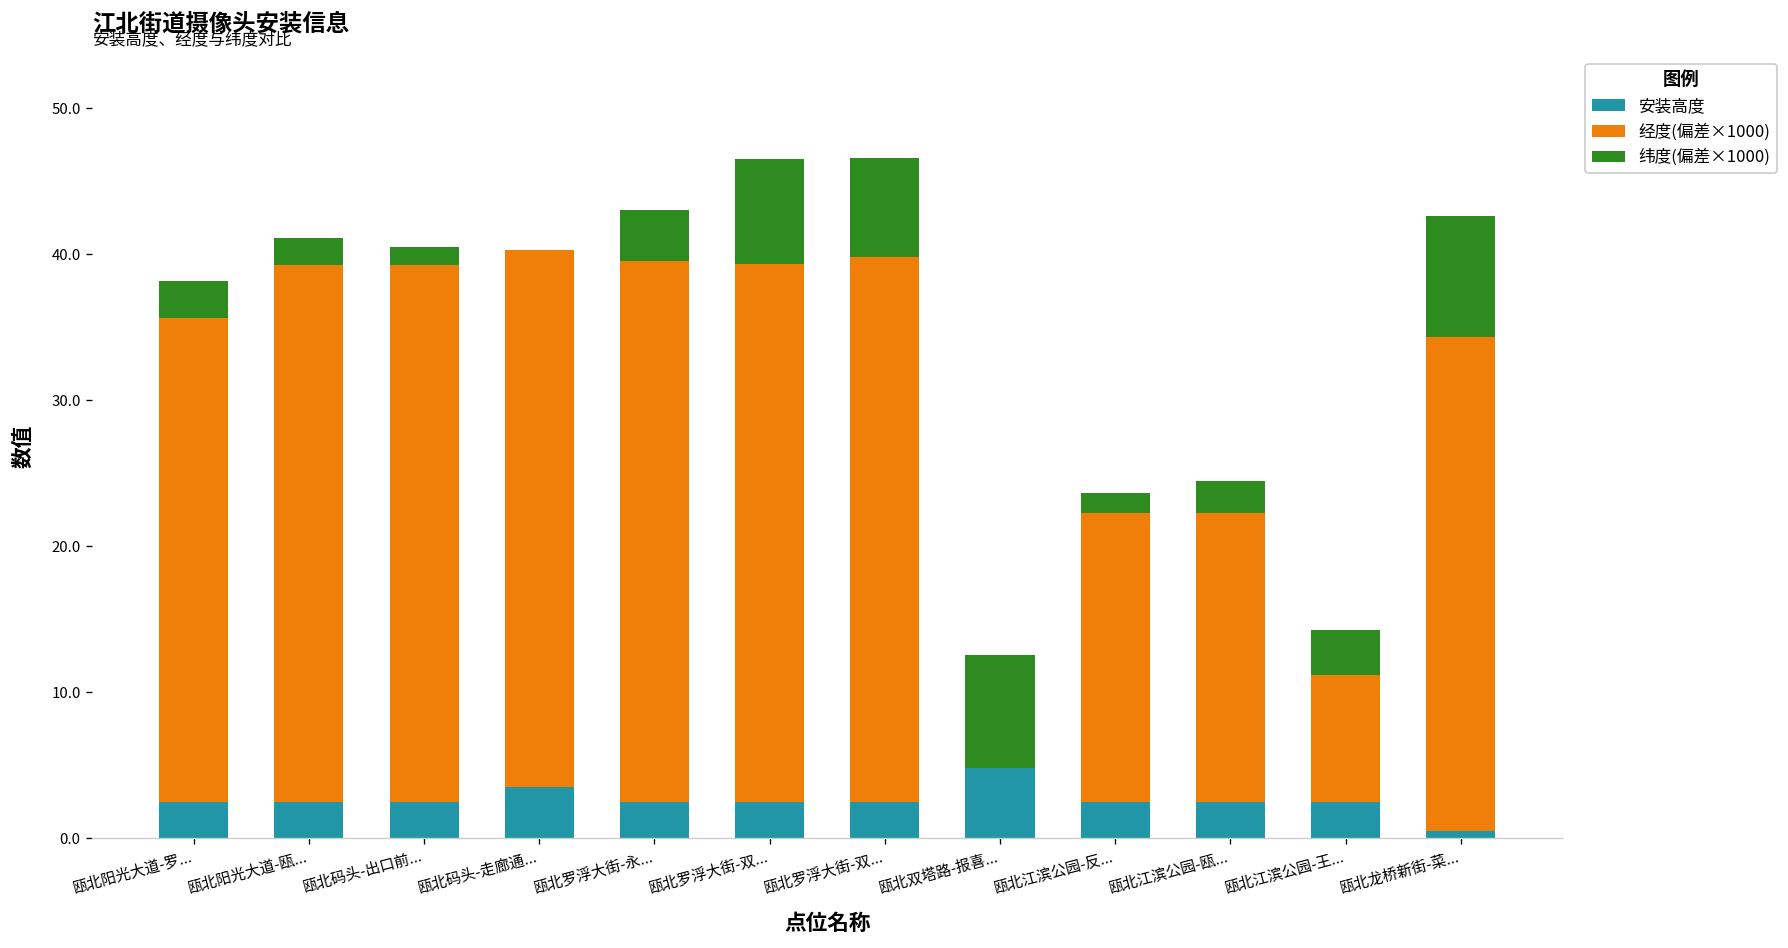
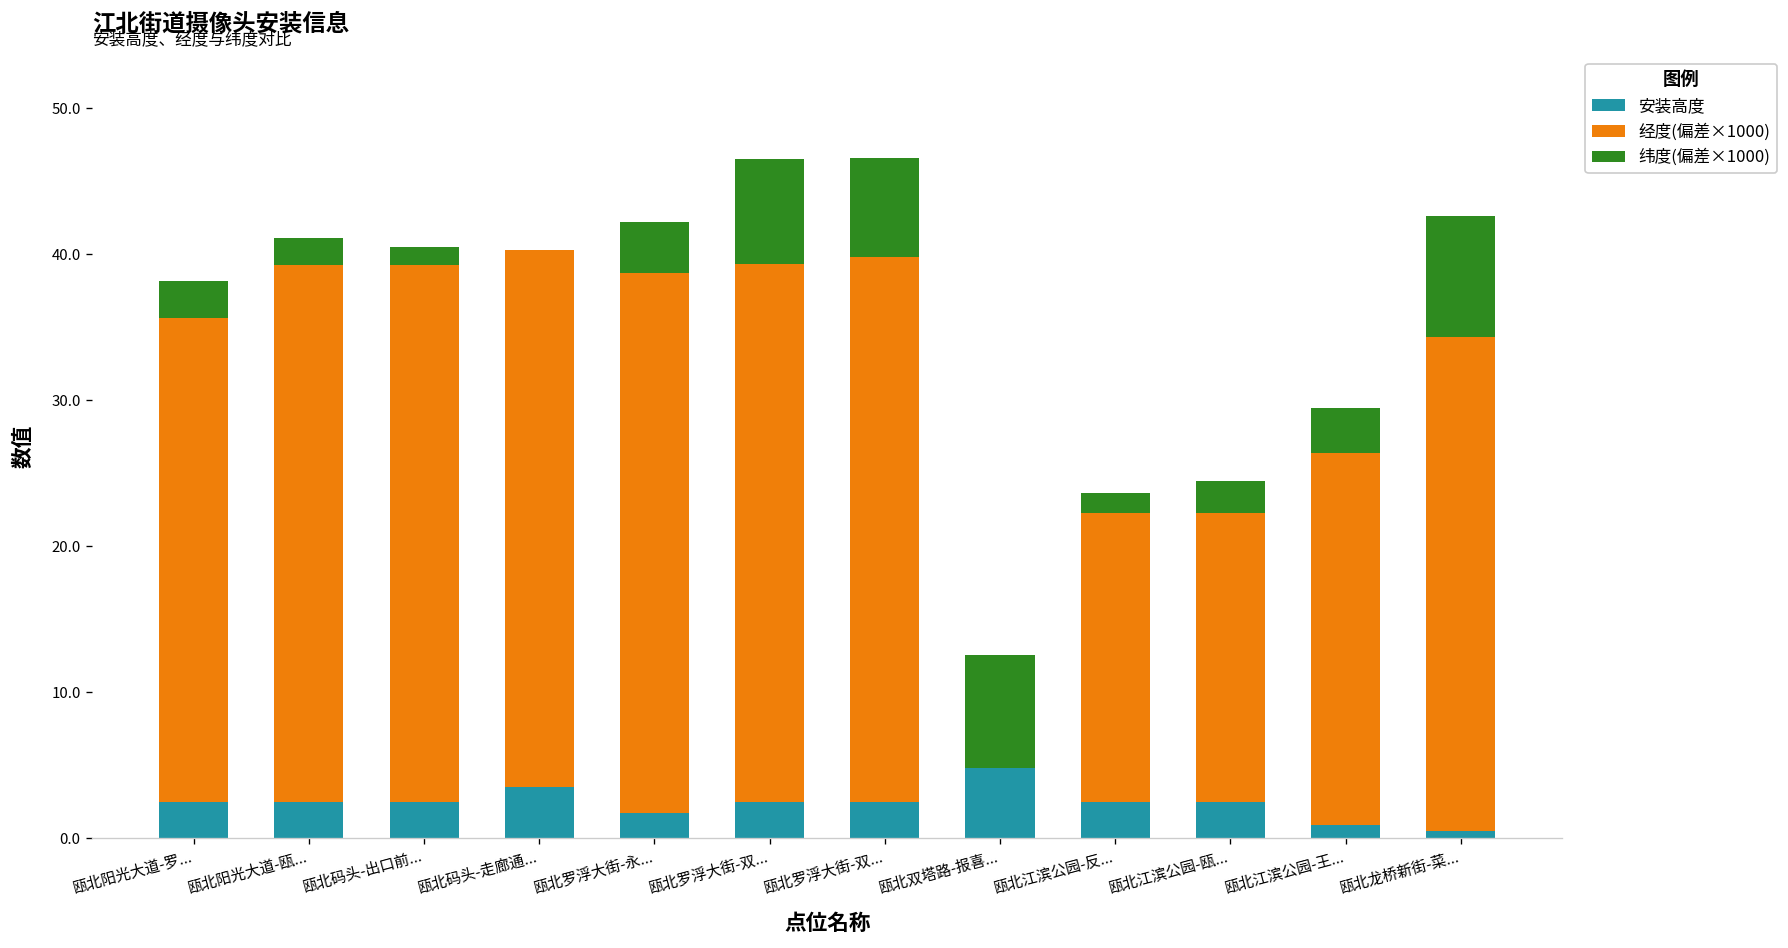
  {
    "安装高度": {
      "瓯北阳光大道-罗...": 2.5,
      "瓯北阳光大道-瓯...": 2.5,
      "瓯北码头-出口前...": 2.5,
      "瓯北码头-走廊通...": 3.5,
-     "瓯北罗浮大街-永...": 2.5,
+     "瓯北罗浮大街-永...": 1.7,
      "瓯北双塔路-报喜...": 4.8,
      "瓯北江滨公园-反...": 2.5,
      "瓯北江滨公园-瓯...": 2.5,
-     "瓯北江滨公园-王...": 2.5,
+     "瓯北江滨公园-王...": 0.9,
      "瓯北龙桥新街-菜...": 0.5
    },
    "经度(偏差×1000)": {
      "瓯北阳光大道-罗...": 33.1,
      "瓯北阳光大道-瓯...": 36.8,
      "瓯北码头-出口前...": 36.8,
      "瓯北码头-走廊通...": 36.8,
      "瓯北罗浮大街-永...": 37.1,
      "瓯北双塔路-报喜...": 0.0,
      "瓯北江滨公园-反...": 19.8,
      "瓯北江滨公园-瓯...": 19.7,
-     "瓯北江滨公园-王...": 8.7,
+     "瓯北江滨公园-王...": 25.5,
      "瓯北龙桥新街-菜...": 33.8
    },
    "纬度(偏差×1000)": {
      "瓯北阳光大道-罗...": 2.5,
      "瓯北阳光大道-瓯...": 1.8,
      "瓯北码头-出口前...": 1.2,
      "瓯北码头-走廊通...": 0.0,
      "瓯北罗浮大街-永...": 3.5,
      "瓯北双塔路-报喜...": 7.8,
      "瓯北江滨公园-反...": 1.4,
      "瓯北江滨公园-瓯...": 2.2,
      "瓯北江滨公园-王...": 3.1,
      "瓯北龙桥新街-菜...": 8.3
    }
  }
